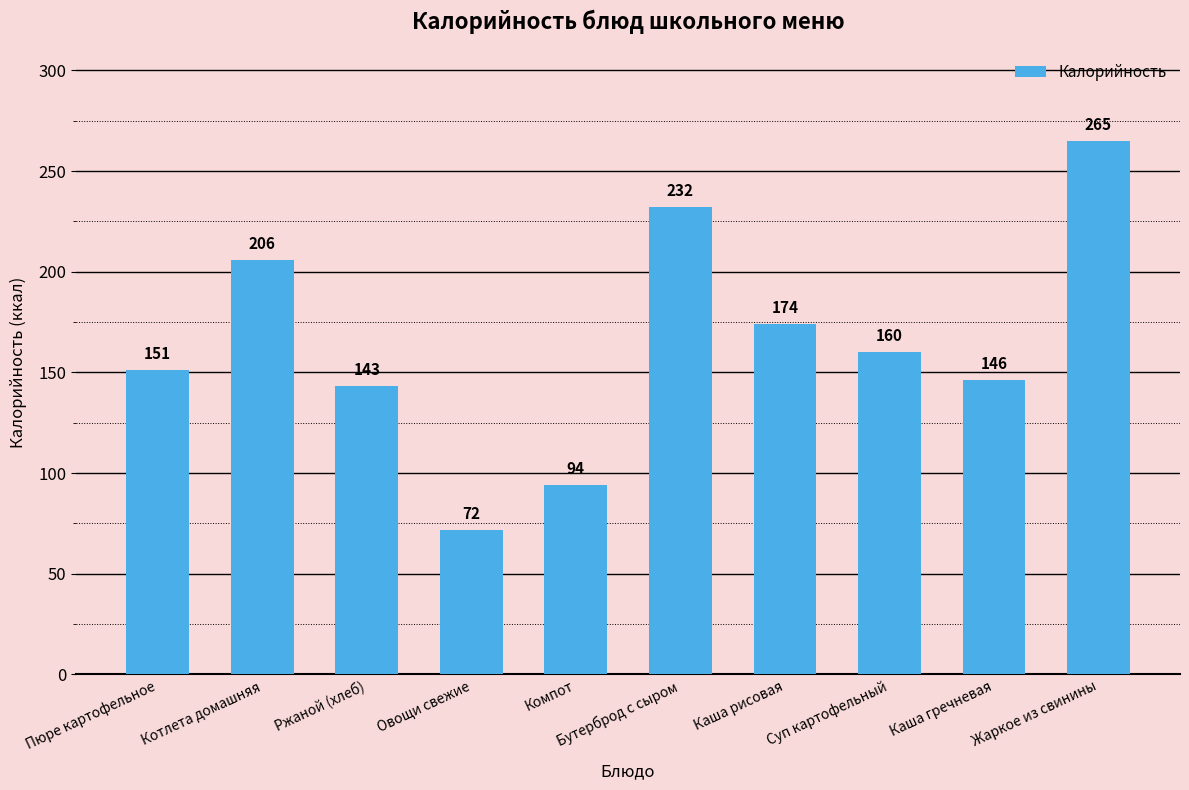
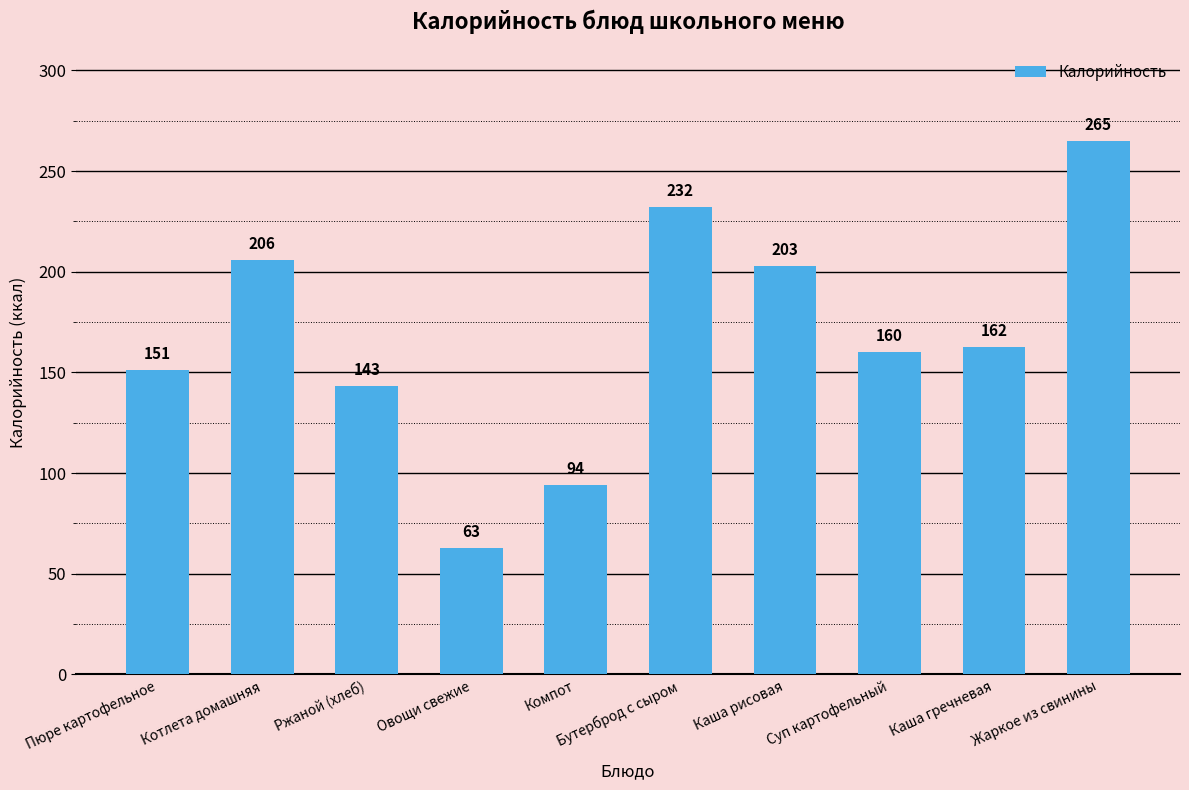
  {
    "Пюре картофельное": 151,
    "Котлета домашняя": 206,
    "Ржаной (хлеб)": 143,
-   "Овощи свежие": 72,
+   "Овощи свежие": 63,
    "Компот": 94,
    "Бутерброд с сыром": 232,
-   "Каша рисовая": 174,
+   "Каша рисовая": 203,
    "Суп картофельный": 160,
-   "Каша гречневая": 146,
+   "Каша гречневая": 162,
    "Жаркое из свинины": 265
  }
